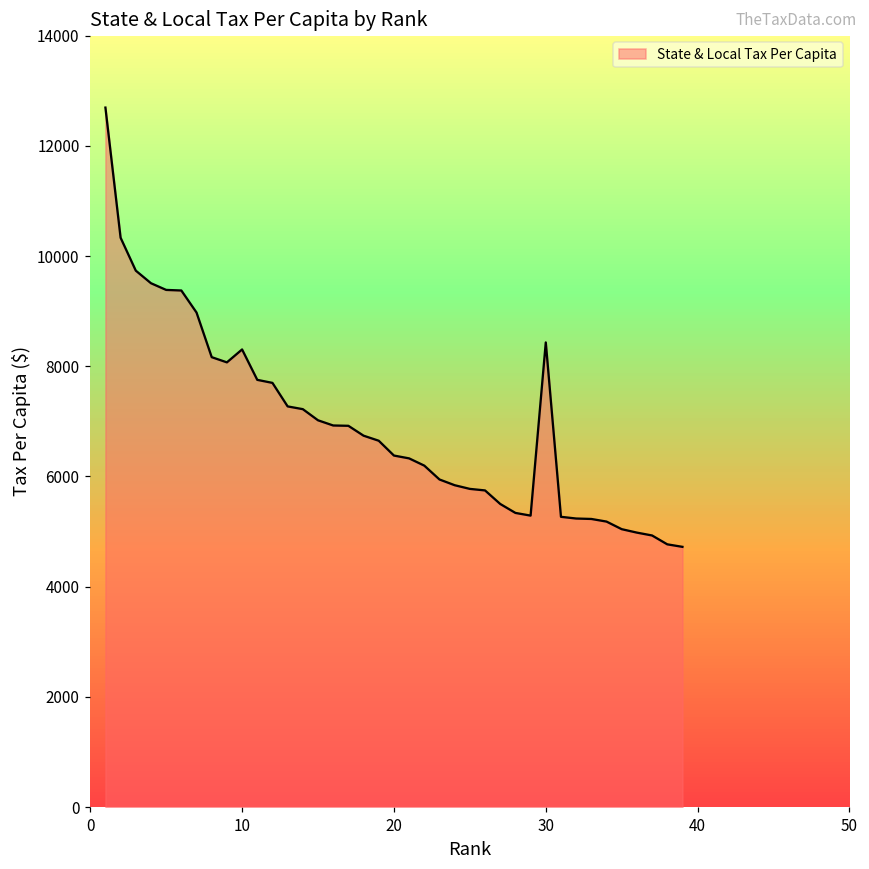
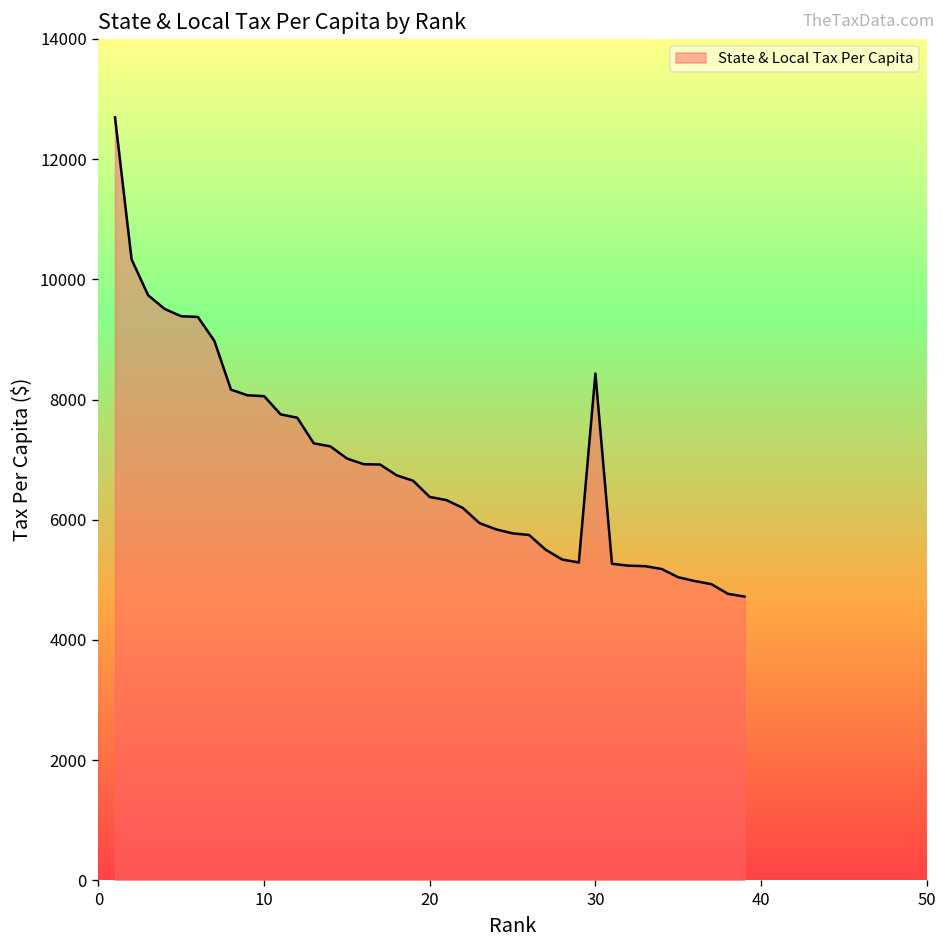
  {
-   "10": 8300,
+   "10": 8100,
    "20": 6400,
    "30": 8400
  }
